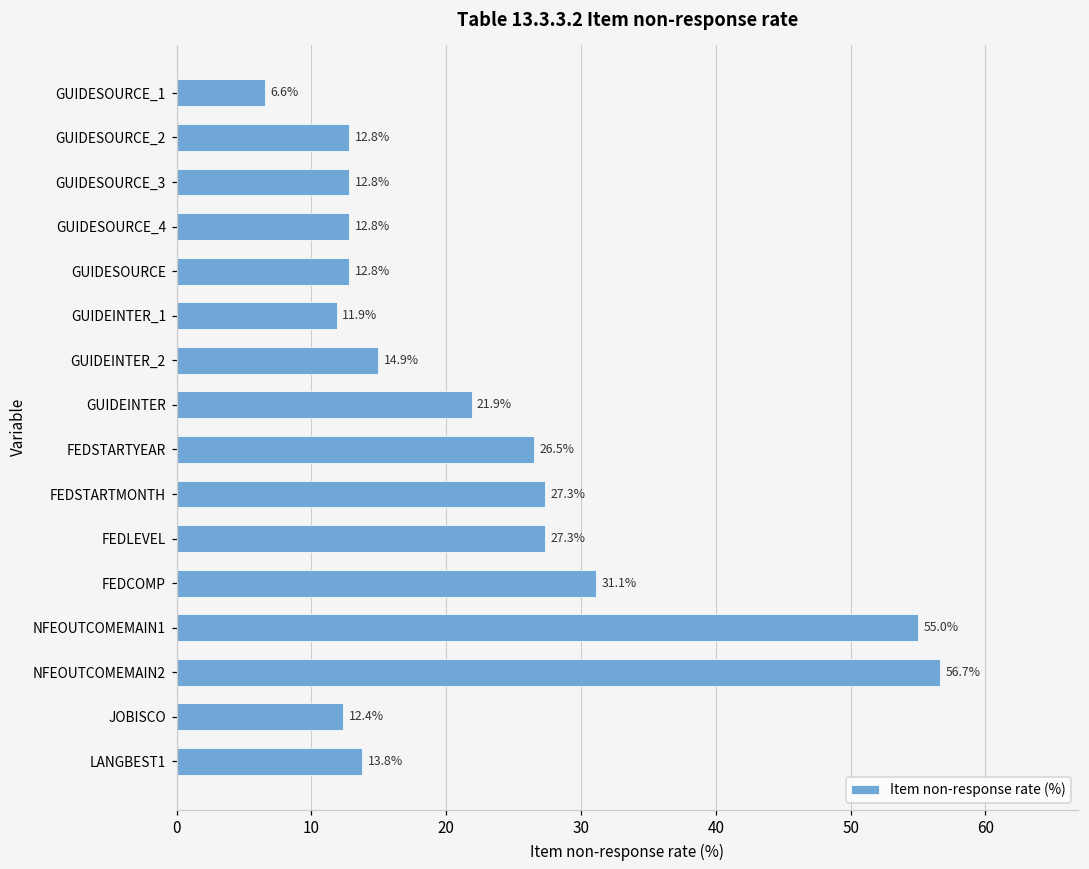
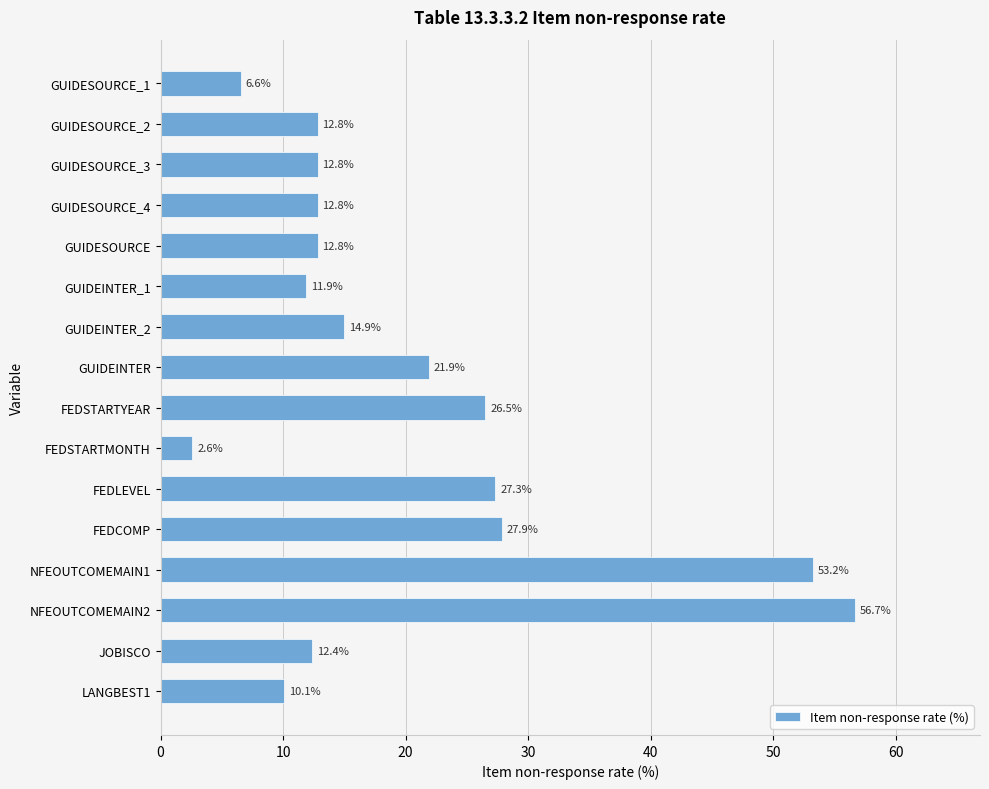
  {
    "GUIDESOURCE_1": "6.6%",
    "GUIDESOURCE_2": "12.8%",
    "GUIDESOURCE_3": "12.8%",
    "GUIDESOURCE_4": "12.8%",
    "GUIDESOURCE": "12.8%",
    "GUIDEINTER_1": "11.9%",
    "GUIDEINTER_2": "14.9%",
    "GUIDEINTER": "21.9%",
    "FEDSTARTYEAR": "26.5%",
-   "FEDSTARTMONTH": "27.3%",
+   "FEDSTARTMONTH": "2.6%",
    "FEDLEVEL": "27.3%",
-   "FEDCOMP": "31.1%",
-   "NFEOUTCOMEMAIN1": "55.0%",
+   "FEDCOMP": "27.9%",
+   "NFEOUTCOMEMAIN1": "53.2%",
    "NFEOUTCOMEMAIN2": "56.7%",
    "JOBISCO": "12.4%",
-   "LANGBEST1": "13.8%"
+   "LANGBEST1": "10.1%"
  }
